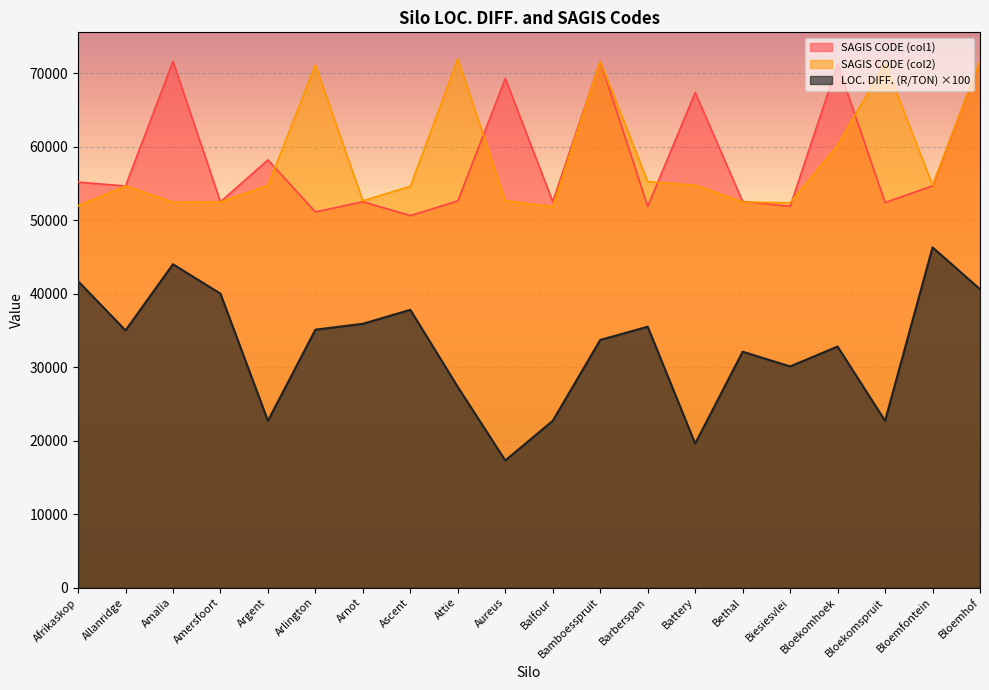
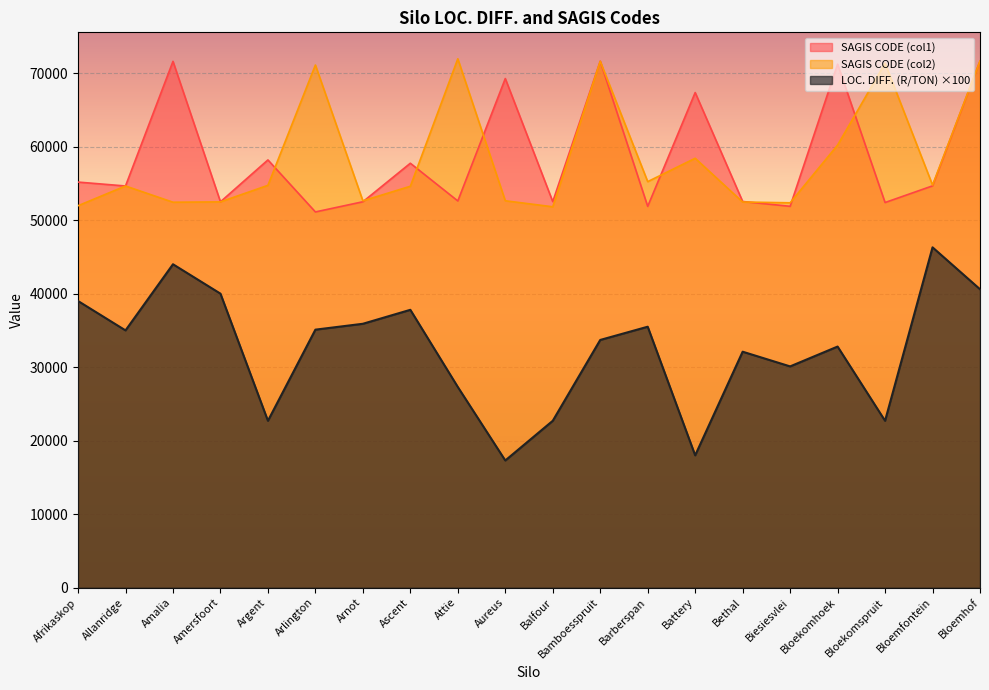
  {
    "SAGIS CODE (col1)": {
      "Afrikaskop": 55000,
      "Amalia": 72000,
      "Argent": 58000,
      "Arlington": 51000,
-     "Ascent": 51000,
+     "Ascent": 58000,
      "Attie": 53000,
      "Aureus": 69000,
      "Balfour": 53000,
      "Barberspan": 52000,
      "Battery": 67000,
      "Biesiesvlei": 52000,
      "Bloekomspruit": 52000
    },
    "SAGIS CODE (col2)": {
      "Afrikaskop": 52000,
      "Amalia": 52000,
      "Argent": 55000,
      "Arlington": 71000,
      "Ascent": 55000,
      "Attie": 72000,
      "Aureus": 53000,
      "Balfour": 52000,
      "Barberspan": 55000,
-     "Battery": 55000,
+     "Battery": 58000,
      "Biesiesvlei": 52000,
      "Bloekomhoek": 60000
    },
    "LOC. DIFF. (R/TON) ×100": {
-     "Afrikaskop": 42000,
+     "Afrikaskop": 39000,
      "Allanridge": 35000,
      "Amalia": 44000,
      "Amersfoort": 40000,
      "Argent": 23000,
      "Arlington": 35000,
      "Arnot": 36000,
      "Ascent": 38000,
      "Attie": 27000,
      "Aureus": 17000,
      "Balfour": 23000,
      "Bamboesspruit": 34000,
      "Barberspan": 36000,
-     "Battery": 20000,
+     "Battery": 18000,
      "Bethal": 32000,
      "Biesiesvlei": 30000,
      "Bloekomhoek": 33000,
      "Bloekomspruit": 23000,
      "Bloemfontein": 46000,
      "Bloemhof": 41000
    }
  }
